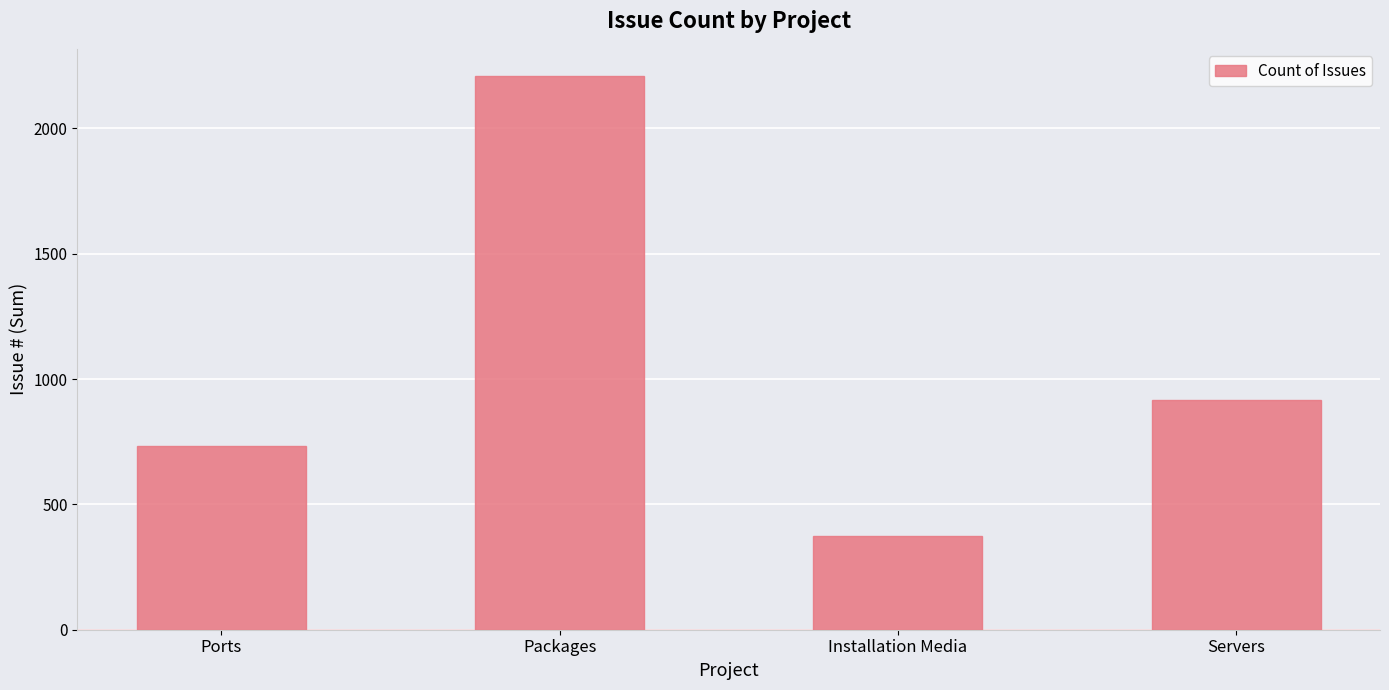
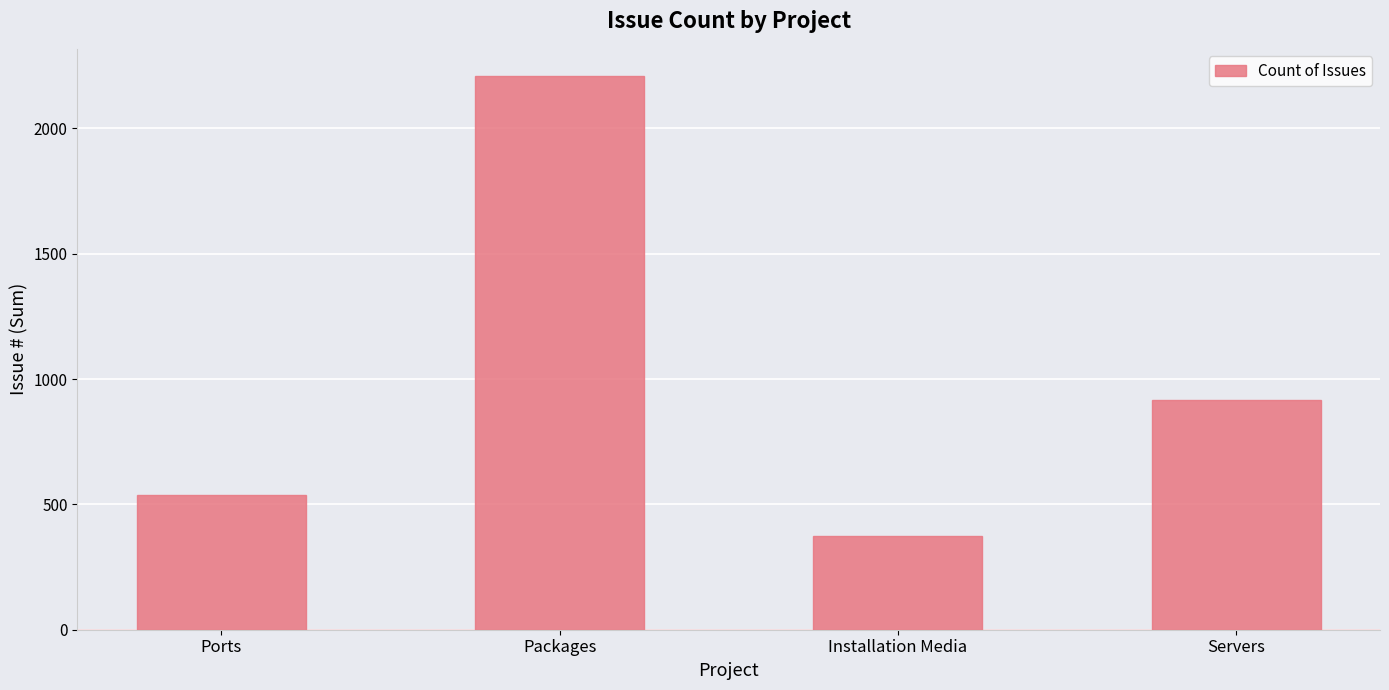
  {
-   "Ports": 730,
+   "Ports": 540,
    "Packages": 2210,
    "Installation Media": 370,
    "Servers": 920
  }
